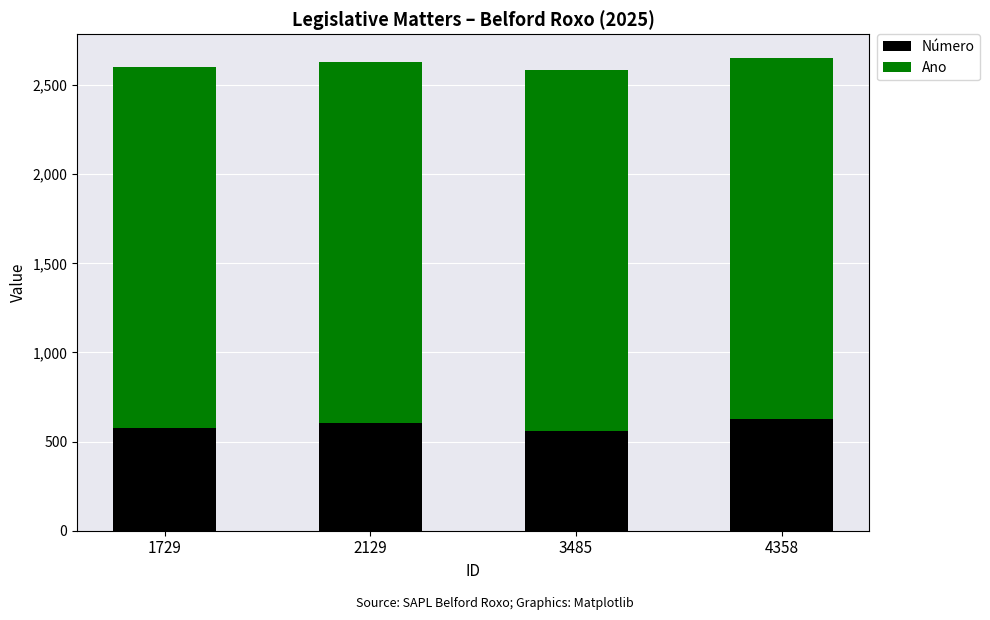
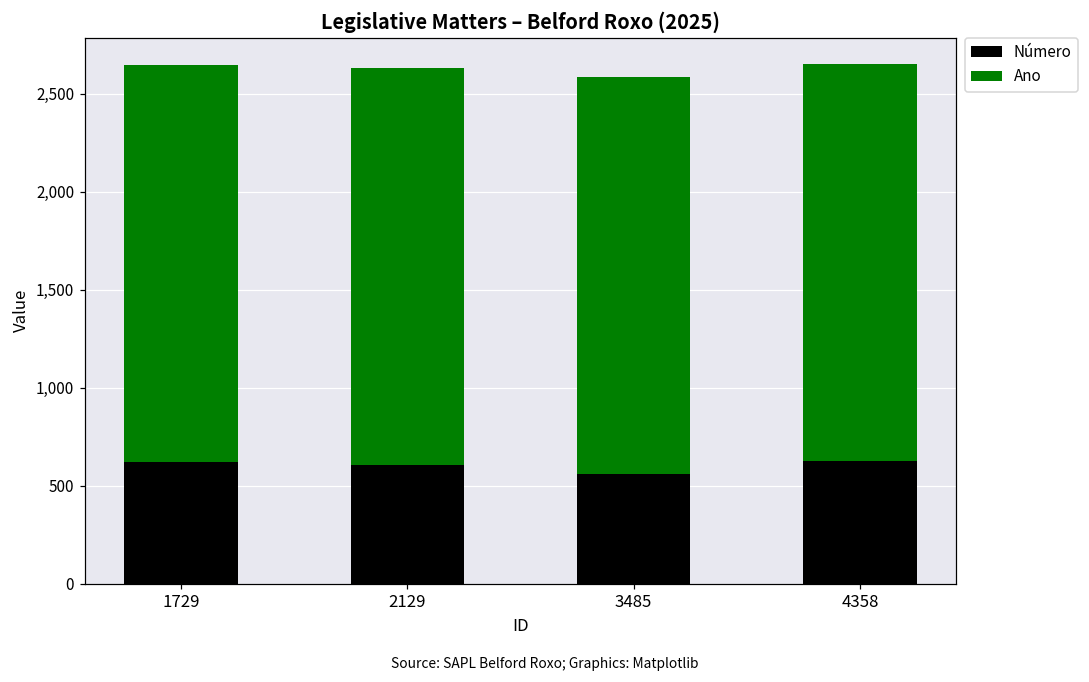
  {
    "Número": {
-     "1729": "580",
+     "1729": "620",
      "2129": "610",
      "3485": "560",
      "4358": "630"
    },
    "Ano": {
      "1729": "2,030",
      "2129": "2,030",
      "3485": "2,030",
      "4358": "2,030"
    }
  }
